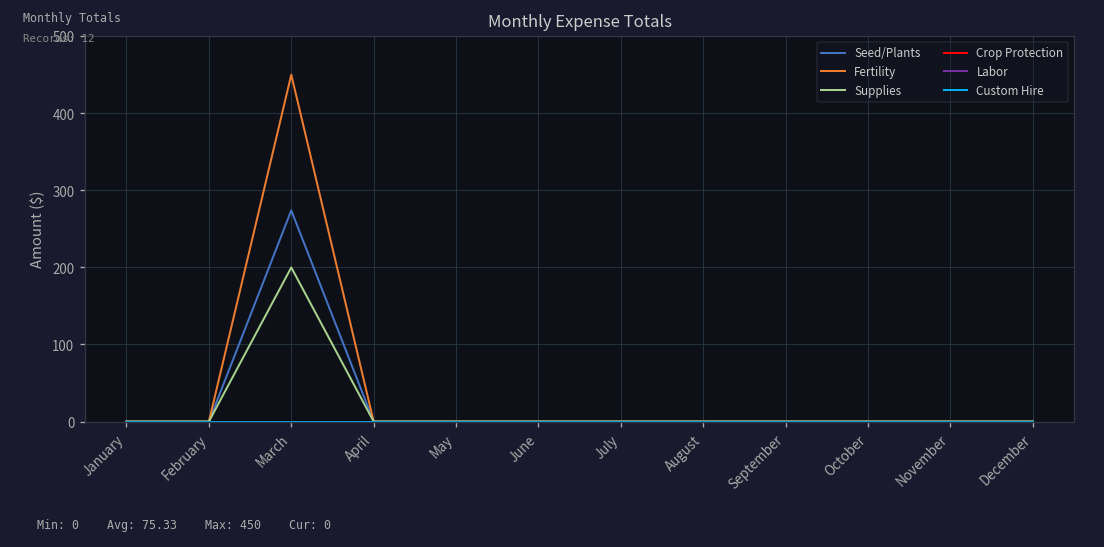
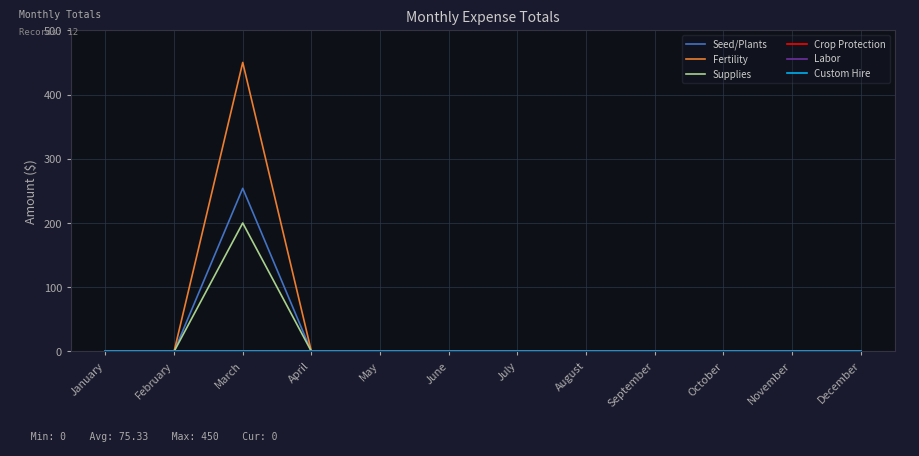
  {
    "Seed/Plants": {
-     "March": 270
+     "March": 250
    },
    "Fertility": {
      "March": 450
    },
    "Supplies": {
      "March": 200
    },
    "Custom Hire": {
      "March": 0
    }
  }
